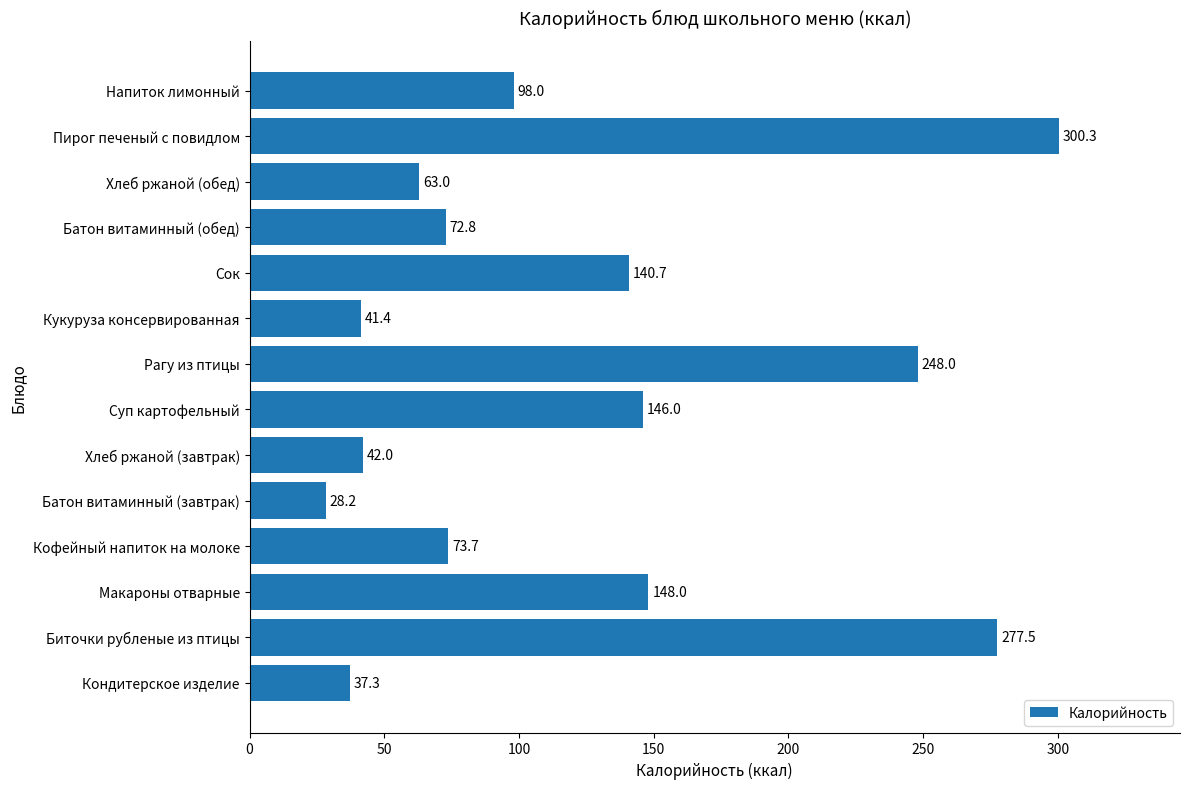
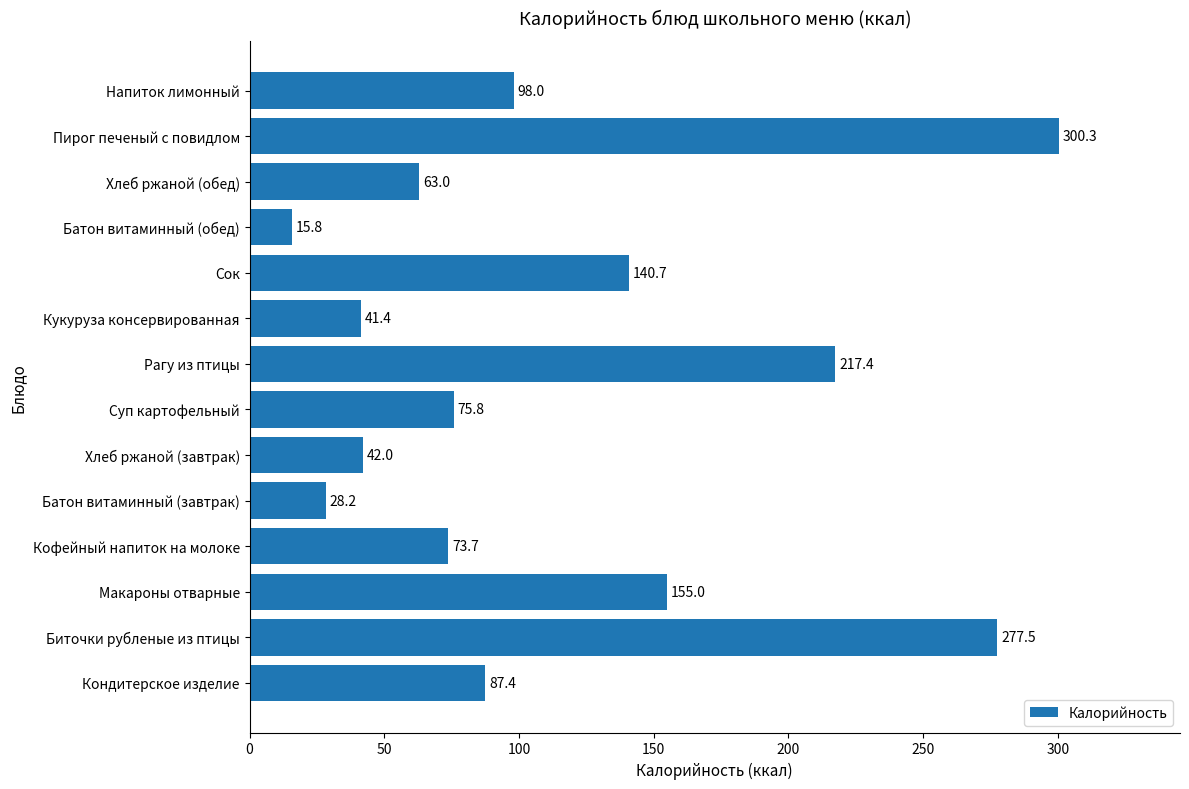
  {
    "Напиток лимонный": 98.0,
    "Пирог печеный с повидлом": 300.3,
    "Хлеб ржаной (обед)": 63.0,
-   "Батон витаминный (обед)": 72.8,
+   "Батон витаминный (обед)": 15.8,
    "Сок": 140.7,
    "Кукуруза консервированная": 41.4,
-   "Рагу из птицы": 248.0,
-   "Суп картофельный": 146.0,
+   "Рагу из птицы": 217.4,
+   "Суп картофельный": 75.8,
    "Хлеб ржаной (завтрак)": 42.0,
    "Батон витаминный (завтрак)": 28.2,
    "Кофейный напиток на молоке": 73.7,
-   "Макароны отварные": 148.0,
+   "Макароны отварные": 155.0,
    "Биточки рубленые из птицы": 277.5,
-   "Кондитерское изделие": 37.3
+   "Кондитерское изделие": 87.4
  }
